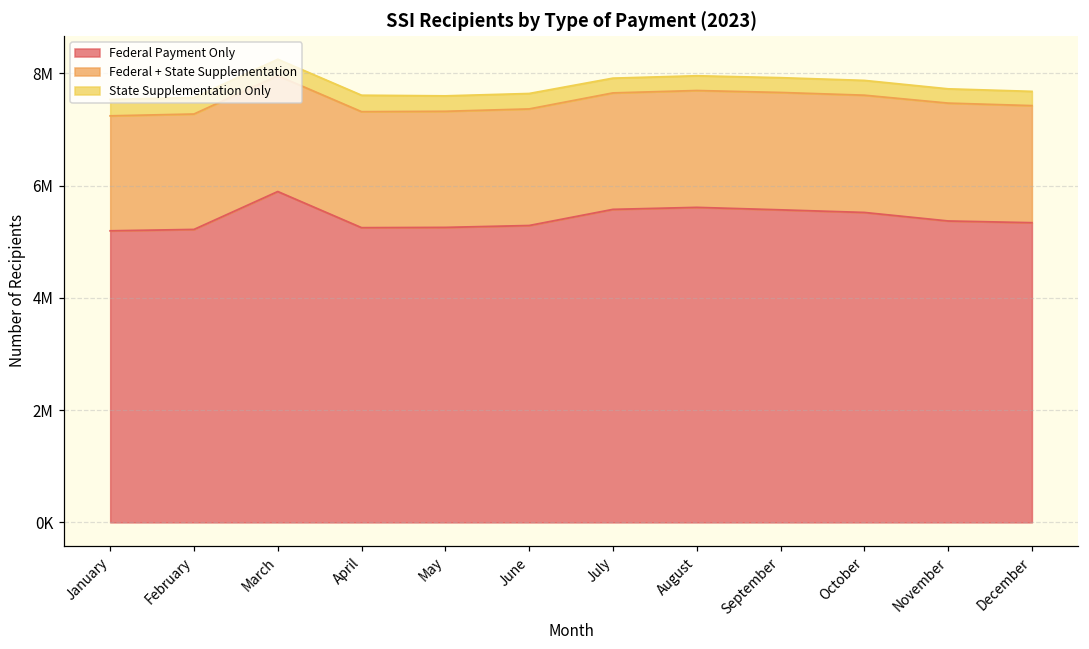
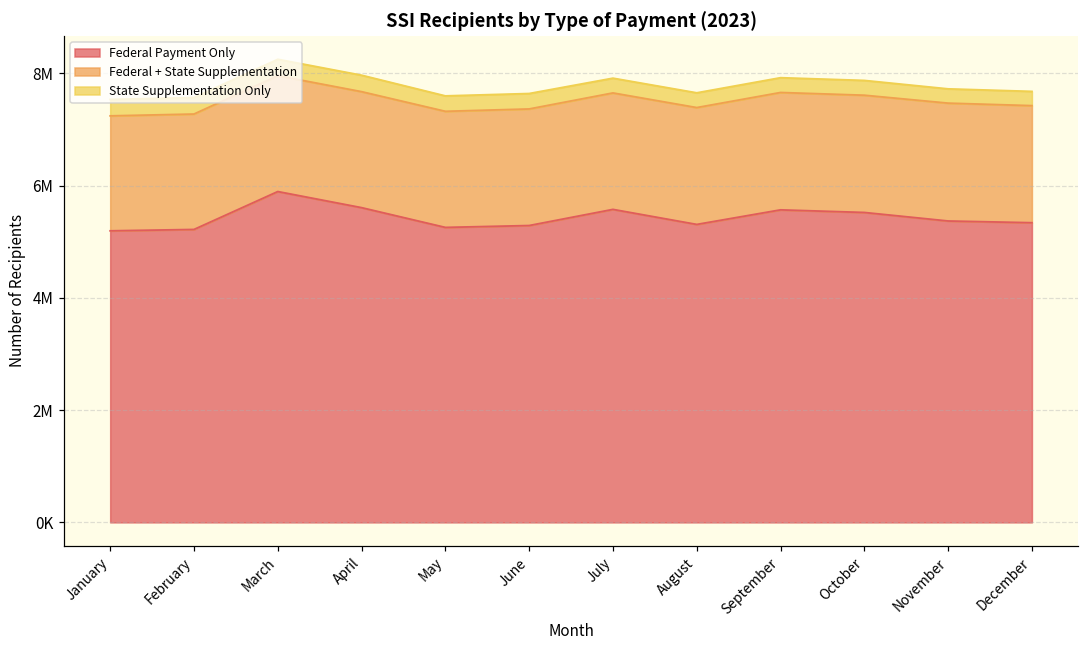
  {
    "Federal Payment Only": {
      "January": 5200000,
      "February": 5200000,
      "March": 5900000,
-     "April": 5200000,
+     "April": 5600000,
      "May": 5300000,
      "June": 5300000,
      "July": 5600000,
-     "August": 5600000,
+     "August": 5300000,
      "September": 5600000,
      "October": 5500000,
      "November": 5400000,
      "December": 5300000
    }
  }
